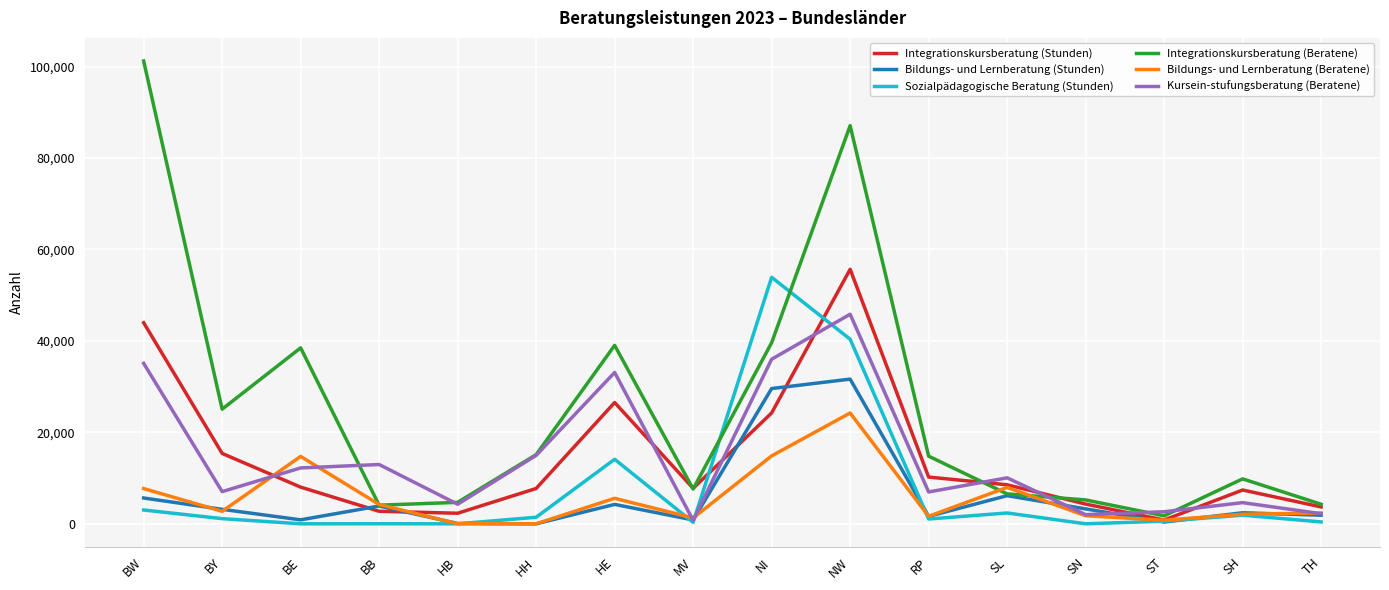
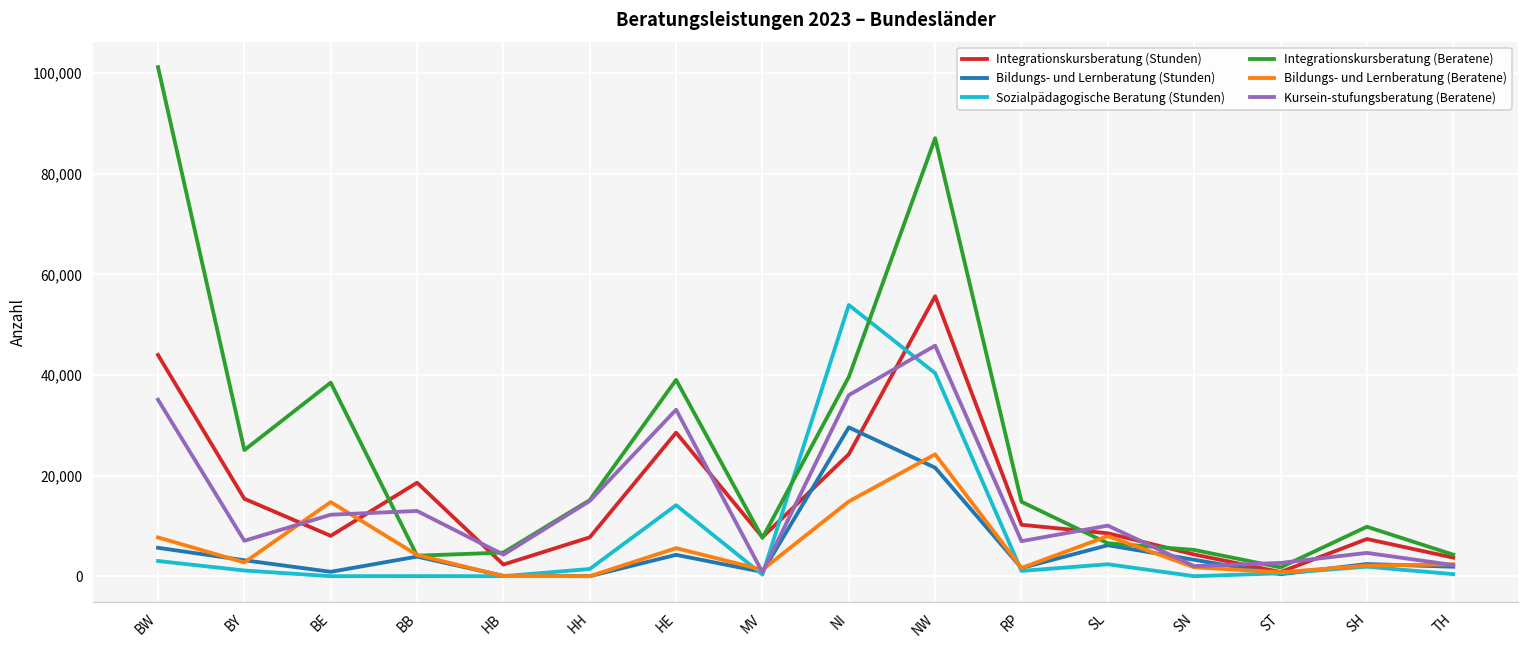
  {
    "Integrationskursberatung (Stunden)": {
      "BW": "44,000",
      "BY": "15,000",
      "BE": "8,000",
-     "BB": "3,000",
+     "BB": "19,000",
      "HB": "2,000",
      "HH": "8,000",
-     "HE": "27,000",
+     "HE": "29,000",
      "NI": "24,000",
      "NW": "56,000",
      "RP": "10,000",
      "SL": "9,000",
      "SN": "4,000",
      "SH": "7,000",
      "TH": "4,000"
    },
    "Bildungs- und Lernberatung (Stunden)": {
      "BW": "6,000",
      "BE": "1,000",
      "HE": "4,000",
      "NI": "30,000",
-     "NW": "32,000",
+     "NW": "22,000",
      "SN": "3,000"
    },
    "Sozialpädagogische Beratung (Stunden)": {
      "BW": "3,000",
      "BY": "1,000",
      "BE": "0",
      "BB": "0",
      "HH": "1,000",
      "HE": "14,000",
      "NI": "54,000",
      "NW": "40,000",
      "RP": "1,000",
      "SL": "2,000",
      "SN": "0",
      "TH": "0"
    },
    "Integrationskursberatung (Beratene)": {
      "BW": "101,000",
      "BY": "25,000",
      "BE": "38,000",
      "HE": "39,000",
      "NI": "40,000",
      "NW": "87,000",
      "RP": "15,000",
      "SN": "5,000",
      "ST": "2,000",
      "SH": "10,000",
      "TH": "4,000"
    },
    "Bildungs- und Lernberatung (Beratene)": {
      "BW": "8,000",
      "BE": "15,000",
      "HE": "6,000",
      "NI": "15,000",
      "NW": "24,000",
      "SL": "8,000"
    },
    "Kursein-stufungsberatung (Beratene)": {
      "BW": "35,000",
      "BY": "7,000",
      "BE": "12,000",
      "BB": "13,000",
      "HE": "33,000",
      "NI": "36,000",
      "NW": "46,000",
      "RP": "7,000",
      "SL": "10,000",
      "ST": "3,000",
      "SH": "5,000"
    }
  }
